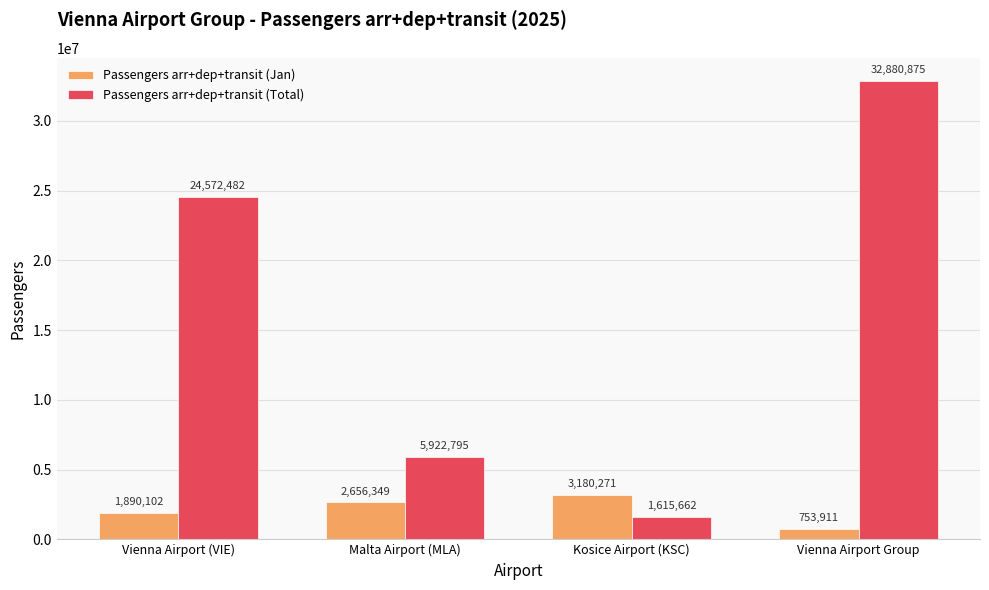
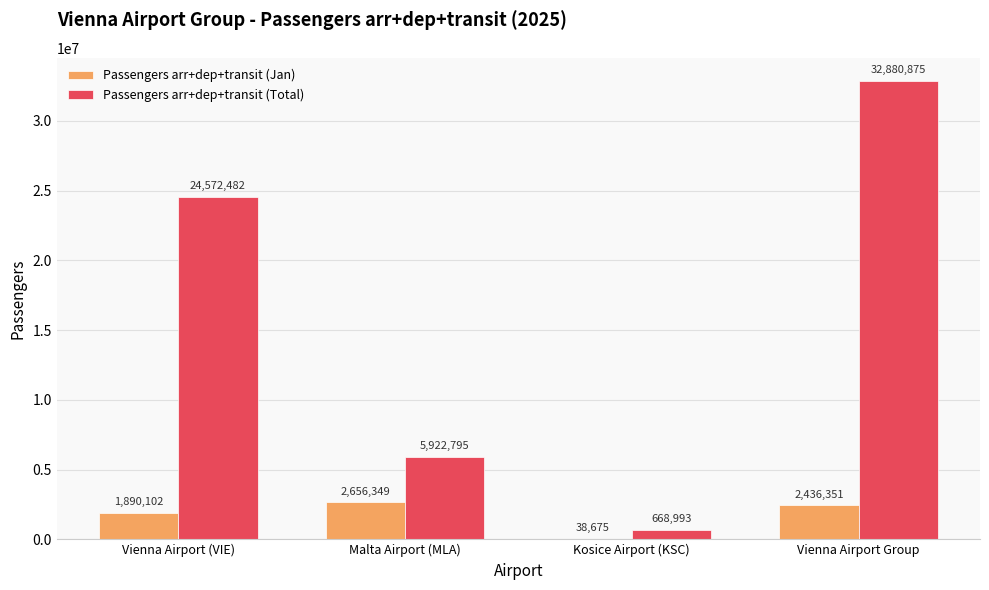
  {
    "Passengers arr+dep+transit (Jan)": {
      "Vienna Airport (VIE)": "1,890,102",
      "Malta Airport (MLA)": "2,656,349",
-     "Kosice Airport (KSC)": "3,180,271",
-     "Vienna Airport Group": "753,911"
+     "Kosice Airport (KSC)": "38,675",
+     "Vienna Airport Group": "2,436,351"
    },
    "Passengers arr+dep+transit (Total)": {
      "Vienna Airport (VIE)": "24,572,482",
      "Malta Airport (MLA)": "5,922,795",
-     "Kosice Airport (KSC)": "1,615,662",
+     "Kosice Airport (KSC)": "668,993",
      "Vienna Airport Group": "32,880,875"
    }
  }
